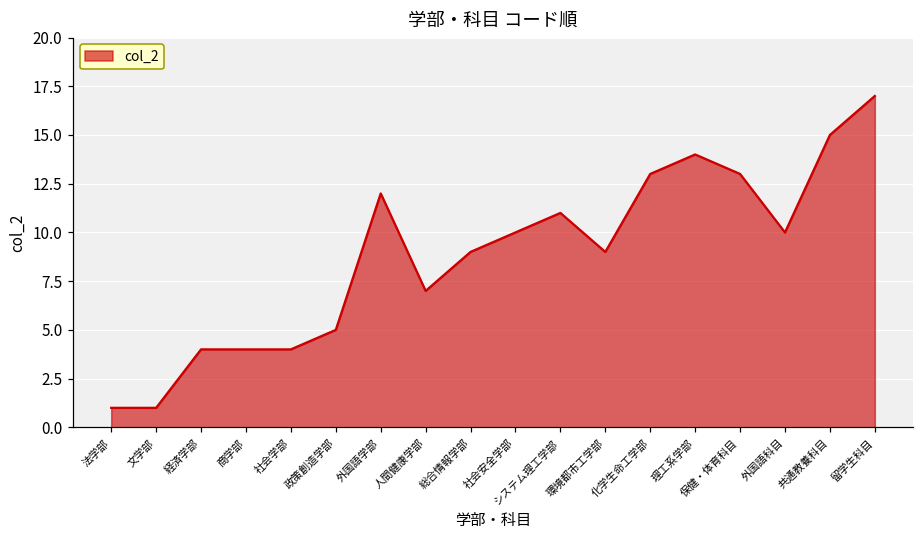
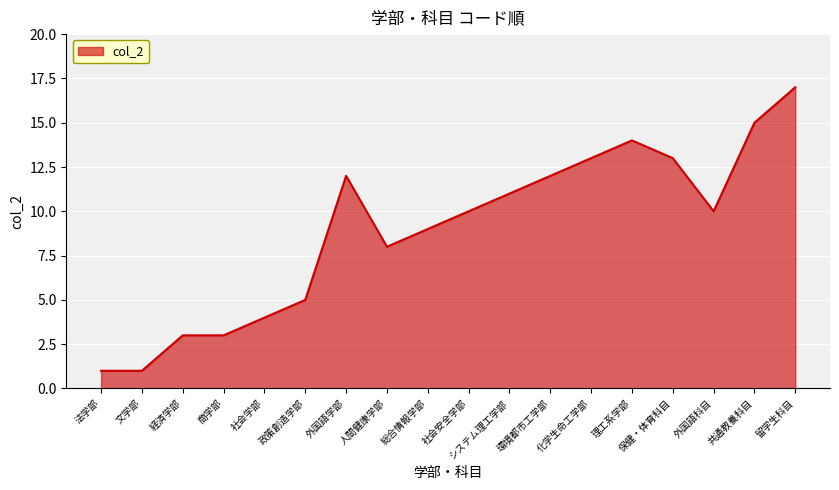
  {
    "法学部": 1,
    "文学部": 1,
-   "経済学部": 4,
-   "商学部": 4,
+   "経済学部": 3,
+   "商学部": 3,
    "社会学部": 4,
    "政策創造学部": 5,
    "外国語学部": 12,
-   "人間健康学部": 7,
+   "人間健康学部": 8,
    "総合情報学部": 9,
    "社会安全学部": 10,
    "システム理工学部": 11,
-   "環境都市工学部": 9,
+   "環境都市工学部": 12,
    "化学生命工学部": 13,
    "理工系学部": 14,
    "保健・体育科目": 13,
    "外国語科目": 10,
    "共通教養科目": 15,
    "留学生科目": 17
  }
